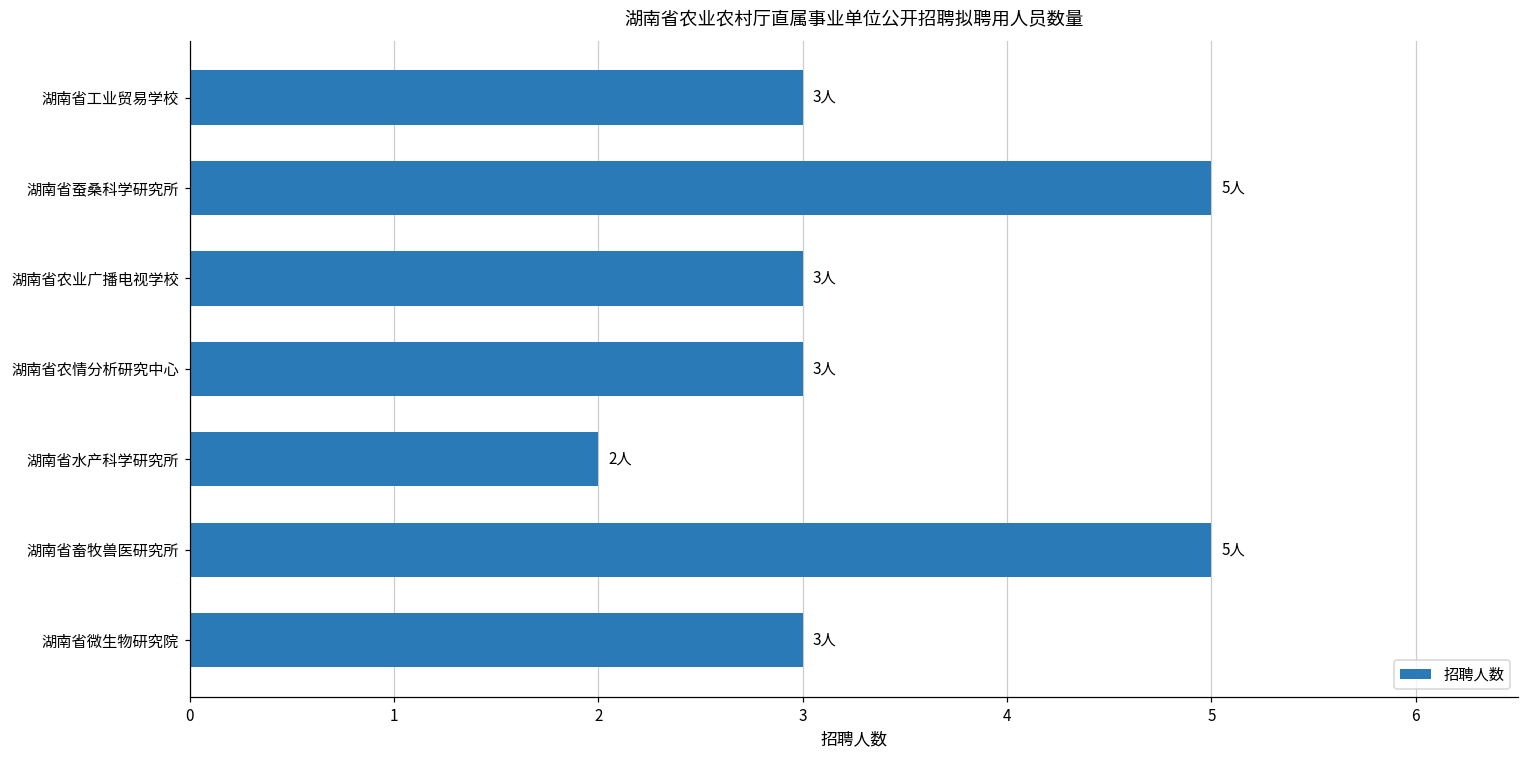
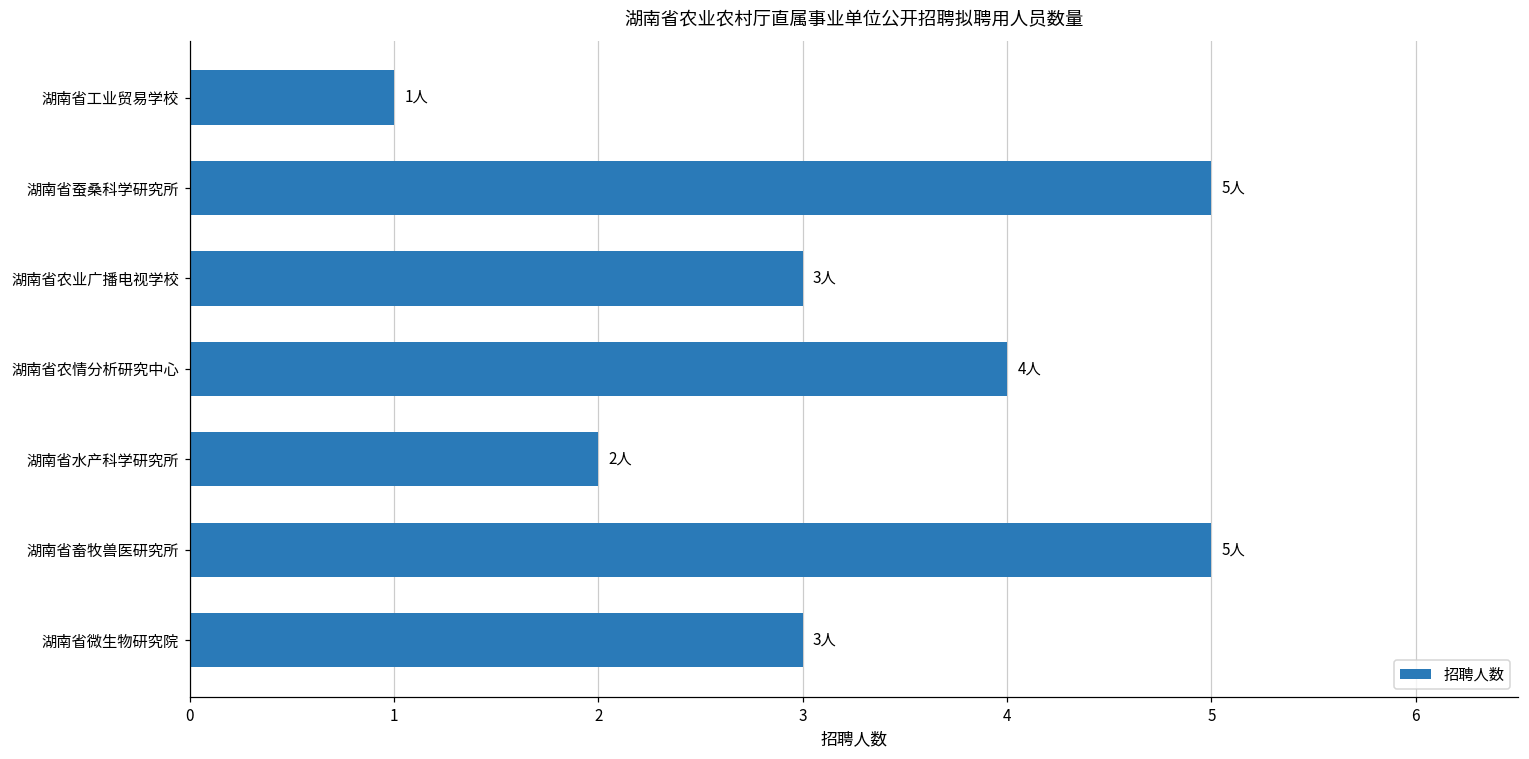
  {
-   "湖南省工业贸易学校": "3人",
+   "湖南省工业贸易学校": "1人",
    "湖南省蚕桑科学研究所": "5人",
    "湖南省农业广播电视学校": "3人",
-   "湖南省农情分析研究中心": "3人",
+   "湖南省农情分析研究中心": "4人",
    "湖南省水产科学研究所": "2人",
    "湖南省畜牧兽医研究所": "5人",
    "湖南省微生物研究院": "3人"
  }
